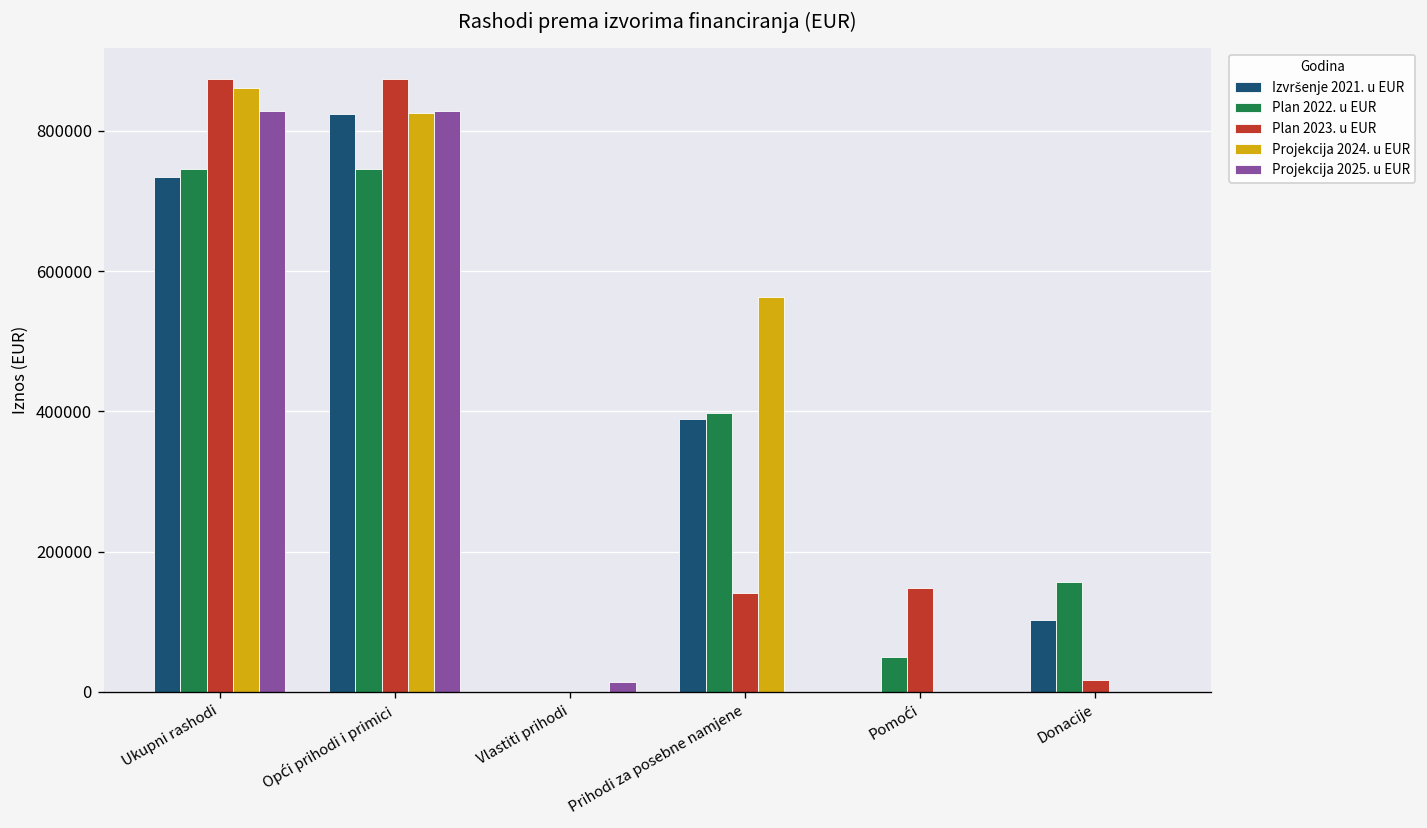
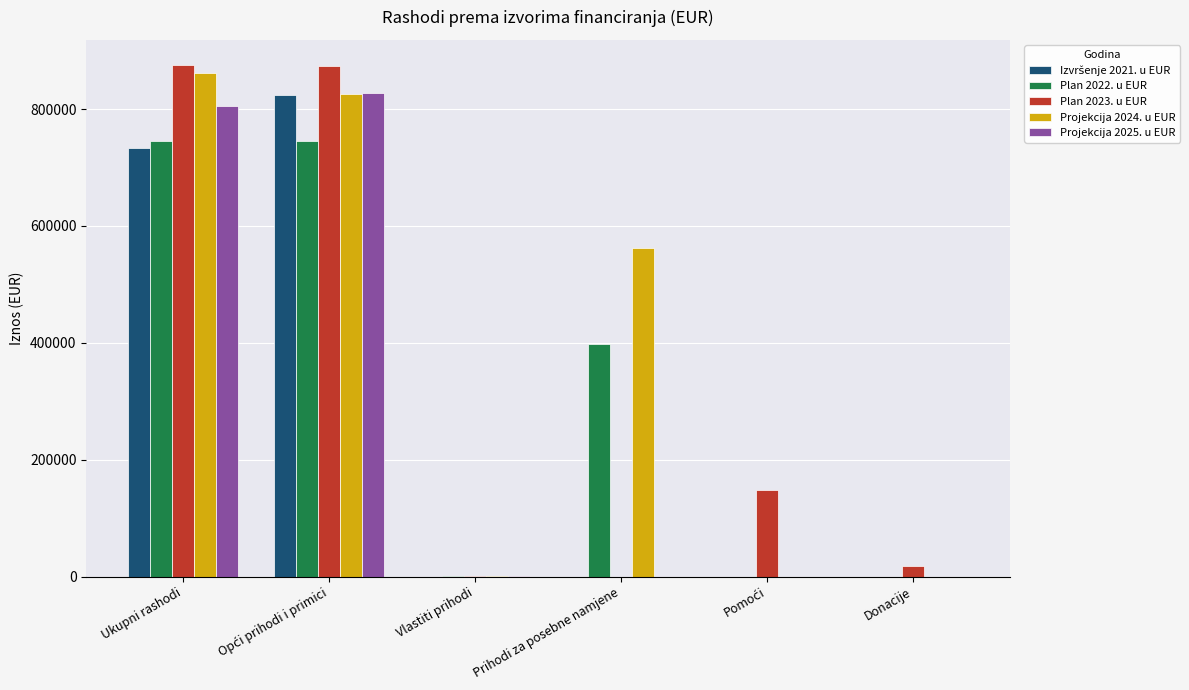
  {
    "Izvršenje 2021. u EUR": {
      "Ukupni rashodi": 730000,
      "Opći prihodi i primici": 820000,
-     "Prihodi za posebne namjene": 390000,
+     "Prihodi za posebne namjene": 0,
      "Pomoći": 0,
-     "Donacije": 100000
+     "Donacije": 0
    },
    "Plan 2022. u EUR": {
      "Ukupni rashodi": 750000,
      "Opći prihodi i primici": 750000,
      "Prihodi za posebne namjene": 400000,
-     "Pomoći": 50000,
-     "Donacije": 160000
+     "Pomoći": 0,
+     "Donacije": 0
    },
    "Plan 2023. u EUR": {
      "Ukupni rashodi": 870000,
      "Opći prihodi i primici": 870000,
-     "Prihodi za posebne namjene": 140000,
+     "Prihodi za posebne namjene": 0,
      "Pomoći": 150000,
      "Donacije": 20000
    },
    "Projekcija 2024. u EUR": {
      "Ukupni rashodi": 860000,
      "Opći prihodi i primici": 830000,
      "Prihodi za posebne namjene": 560000,
      "Pomoći": 0,
      "Donacije": 0
    },
    "Projekcija 2025. u EUR": {
-     "Ukupni rashodi": 830000,
+     "Ukupni rashodi": 810000,
      "Opći prihodi i primici": 830000,
-     "Vlastiti prihodi": 10000,
+     "Vlastiti prihodi": 0,
      "Prihodi za posebne namjene": 0,
      "Pomoći": 0,
      "Donacije": 0
    }
  }
